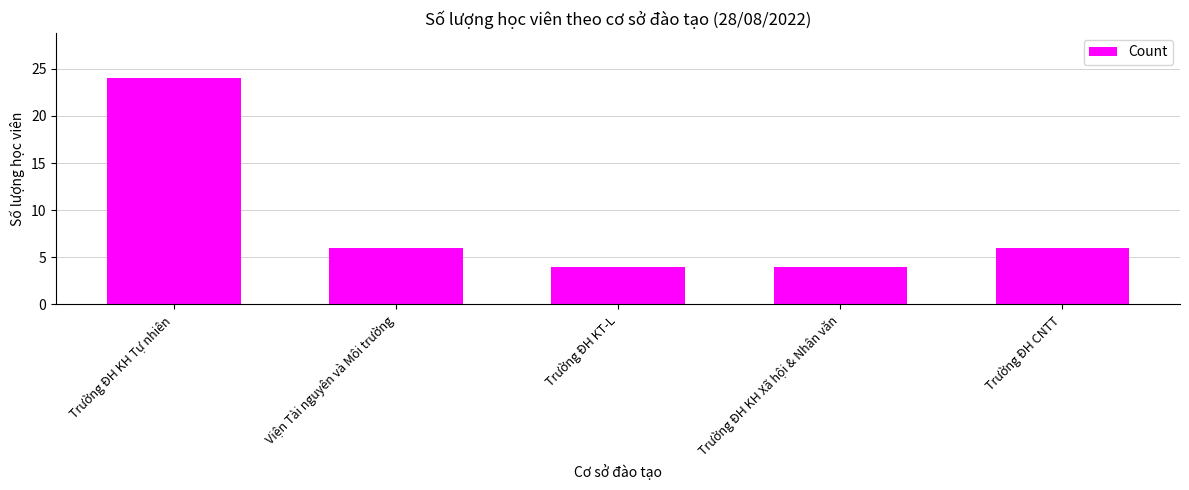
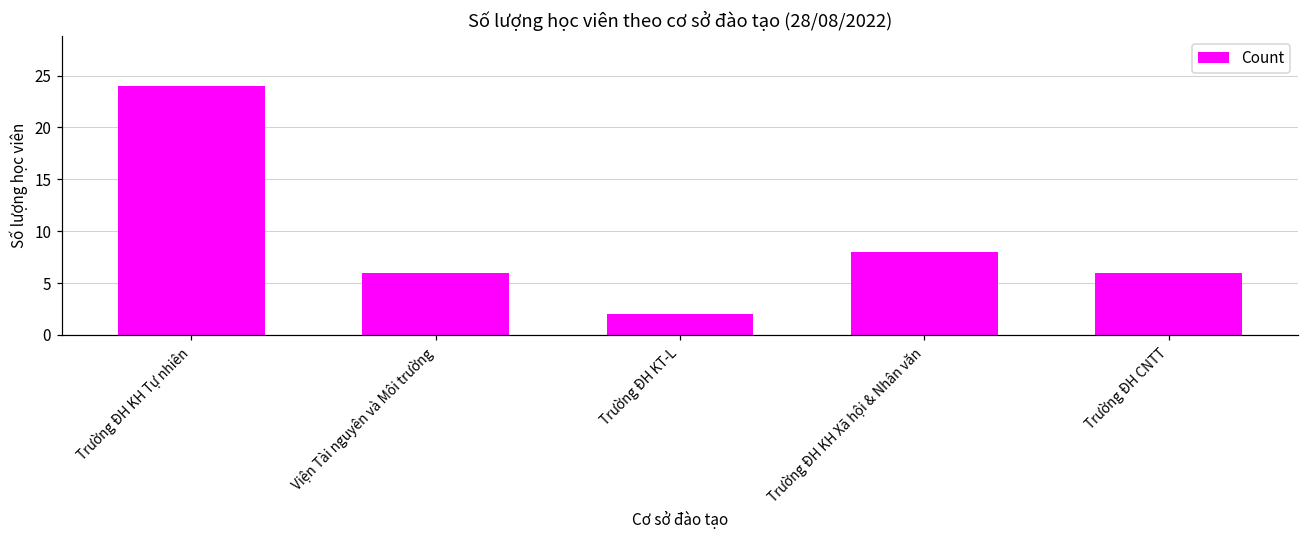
  {
    "Trường ĐH KH Tự nhiên": 24,
    "Viện Tài nguyên và Môi trường": 6,
-   "Trường ĐH KT-L": 4,
-   "Trường ĐH KH Xã hội & Nhân văn": 4,
+   "Trường ĐH KT-L": 2,
+   "Trường ĐH KH Xã hội & Nhân văn": 8,
    "Trường ĐH CNTT": 6
  }
